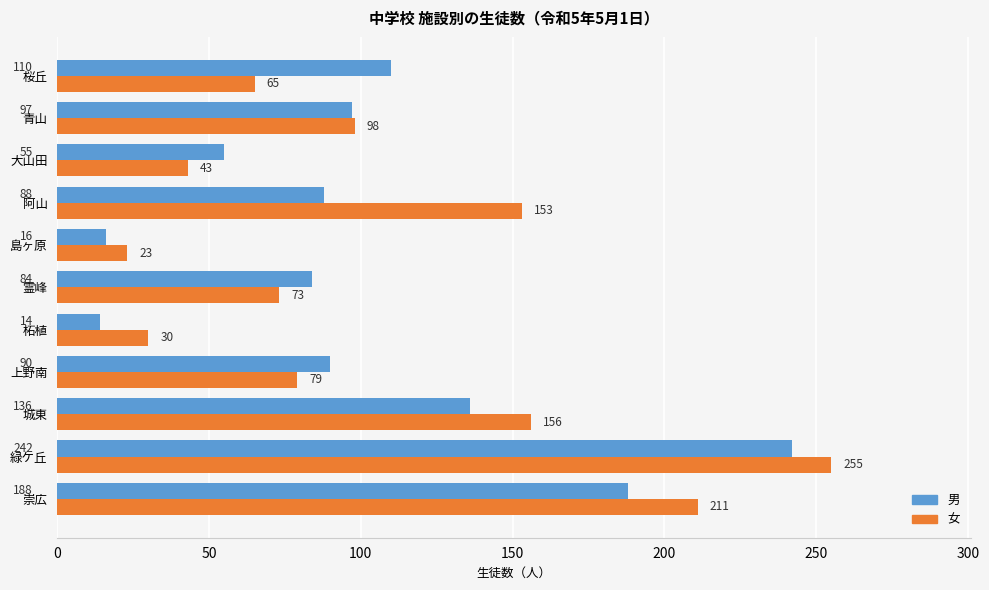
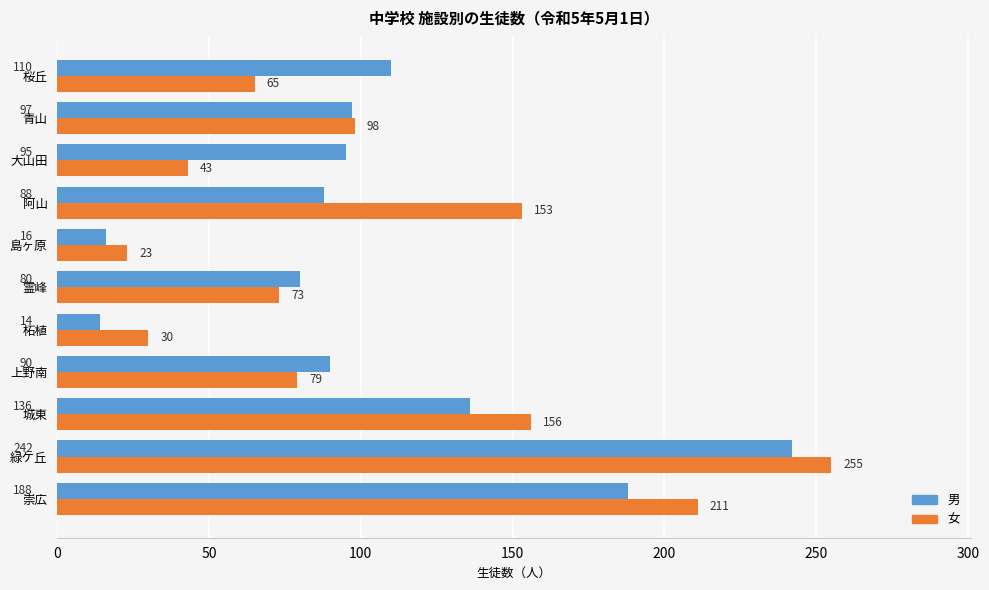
  {
    "男": {
-     "大山田": 55,
-     "霊峰": 84
+     "大山田": 95,
+     "霊峰": 80
    },
    "女": {
      "桜丘": 65,
      "青山": 98,
      "大山田": 43,
      "阿山": 153,
      "島ヶ原": 23,
      "霊峰": 73,
      "柘植": 30,
      "上野南": 79,
      "城東": 156,
      "緑ケ丘": 255,
      "崇広": 211
    }
  }
